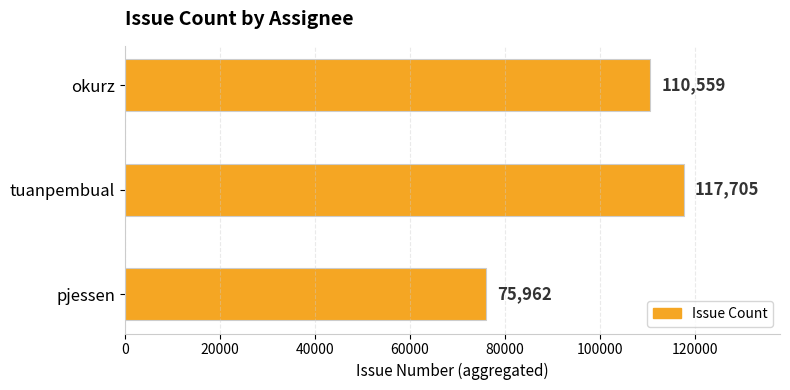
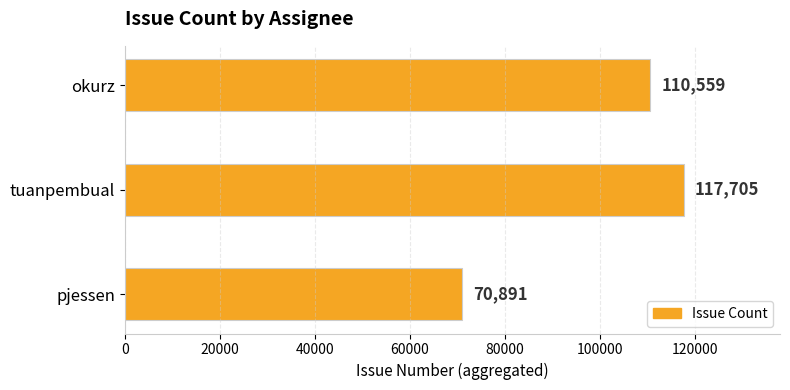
  {
    "okurz": "110,559",
    "tuanpembual": "117,705",
-   "pjessen": "75,962"
+   "pjessen": "70,891"
  }
